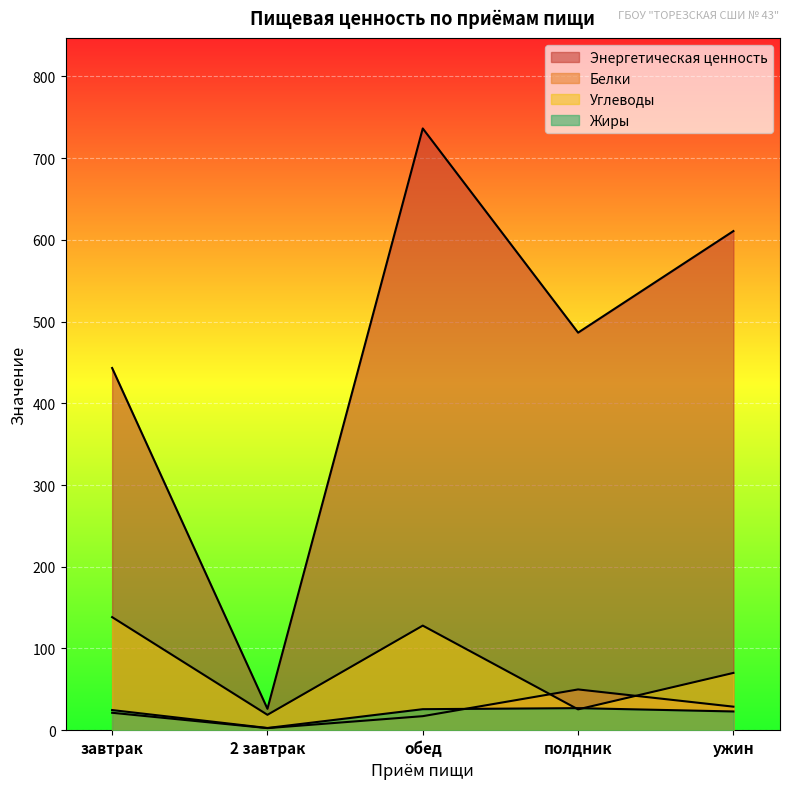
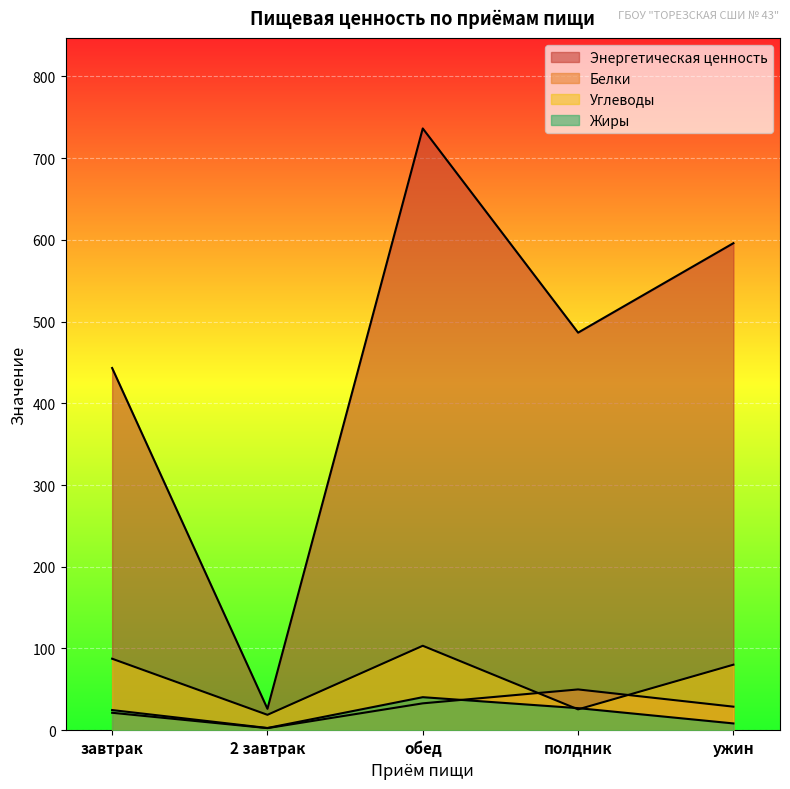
  {
    "Энергетическая ценность": {
      "завтрак": 440,
      "2 завтрак": 30,
      "обед": 740,
      "полдник": 490,
-     "ужин": 610
+     "ужин": 600
    },
    "Белки": {
      "завтрак": 20,
-     "обед": 20,
+     "обед": 30,
      "полдник": 50,
      "ужин": 30
    },
    "Углеводы": {
-     "завтрак": 140,
+     "завтрак": 90,
      "2 завтрак": 20,
-     "обед": 130,
-     "ужин": 70
+     "обед": 100,
+     "ужин": 80
    },
    "Жиры": {
      "завтрак": 20,
-     "обед": 30,
-     "ужин": 20
+     "обед": 40,
+     "ужин": 10
    }
  }
